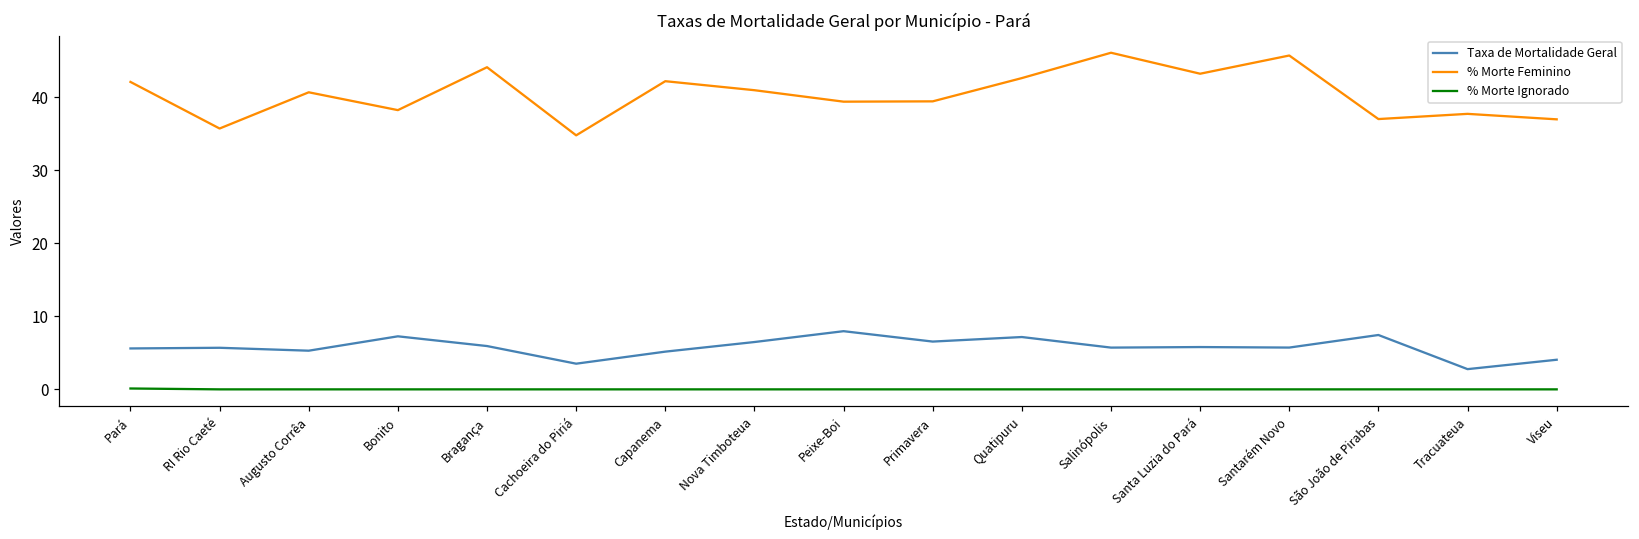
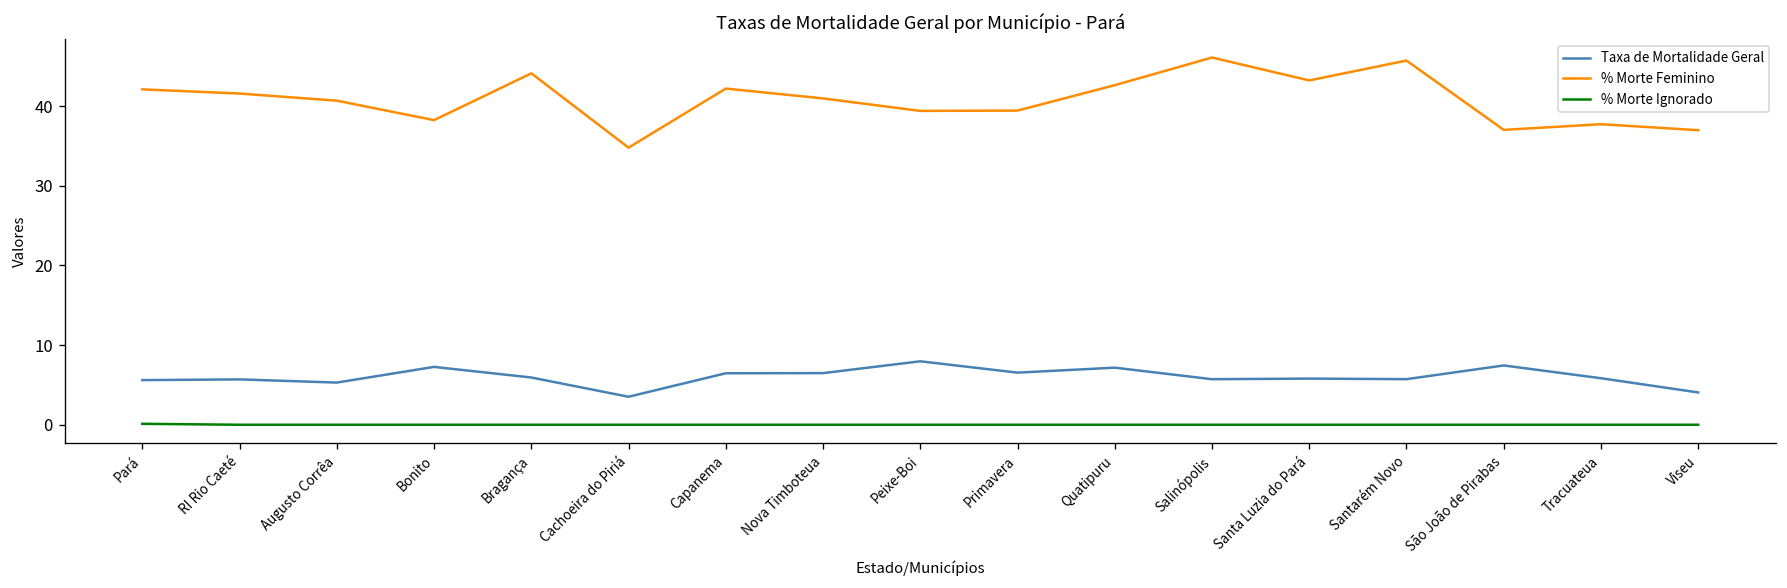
  {
    "Taxa de Mortalidade Geral": {
      "Pará": 6,
      "RI Rio Caeté": 6,
      "Augusto Corrêa": 5,
      "Bonito": 7,
      "Bragança": 6,
      "Cachoeira do Piriá": 4,
-     "Capanema": 5,
+     "Capanema": 6,
      "Nova Timboteua": 6,
      "Peixe-Boi": 8,
      "Primavera": 7,
      "Quatipuru": 7,
      "Salinópolis": 6,
      "Santa Luzia do Pará": 6,
      "Santarém Novo": 6,
      "São João de Pirabas": 7,
-     "Tracuateua": 3,
+     "Tracuateua": 6,
      "Viseu": 4
    },
    "% Morte Feminino": {
      "Pará": 42,
-     "RI Rio Caeté": 36,
+     "RI Rio Caeté": 42,
      "Augusto Corrêa": 41,
      "Bonito": 38,
      "Bragança": 44,
      "Cachoeira do Piriá": 35,
      "Capanema": 42,
      "Nova Timboteua": 41,
      "Peixe-Boi": 39,
      "Primavera": 39,
      "Quatipuru": 43,
      "Salinópolis": 46,
      "Santa Luzia do Pará": 43,
      "Santarém Novo": 46,
      "São João de Pirabas": 37,
      "Tracuateua": 38,
      "Viseu": 37
    },
    "% Morte Ignorado": {
      "Pará": 0,
      "RI Rio Caeté": 0,
      "Augusto Corrêa": 0,
      "Bonito": 0,
      "Bragança": 0,
      "Cachoeira do Piriá": 0,
      "Capanema": 0,
      "Nova Timboteua": 0,
      "Peixe-Boi": 0,
      "Primavera": 0,
      "Quatipuru": 0,
      "Salinópolis": 0,
      "Santa Luzia do Pará": 0,
      "Santarém Novo": 0,
      "São João de Pirabas": 0,
      "Tracuateua": 0,
      "Viseu": 0
    }
  }
